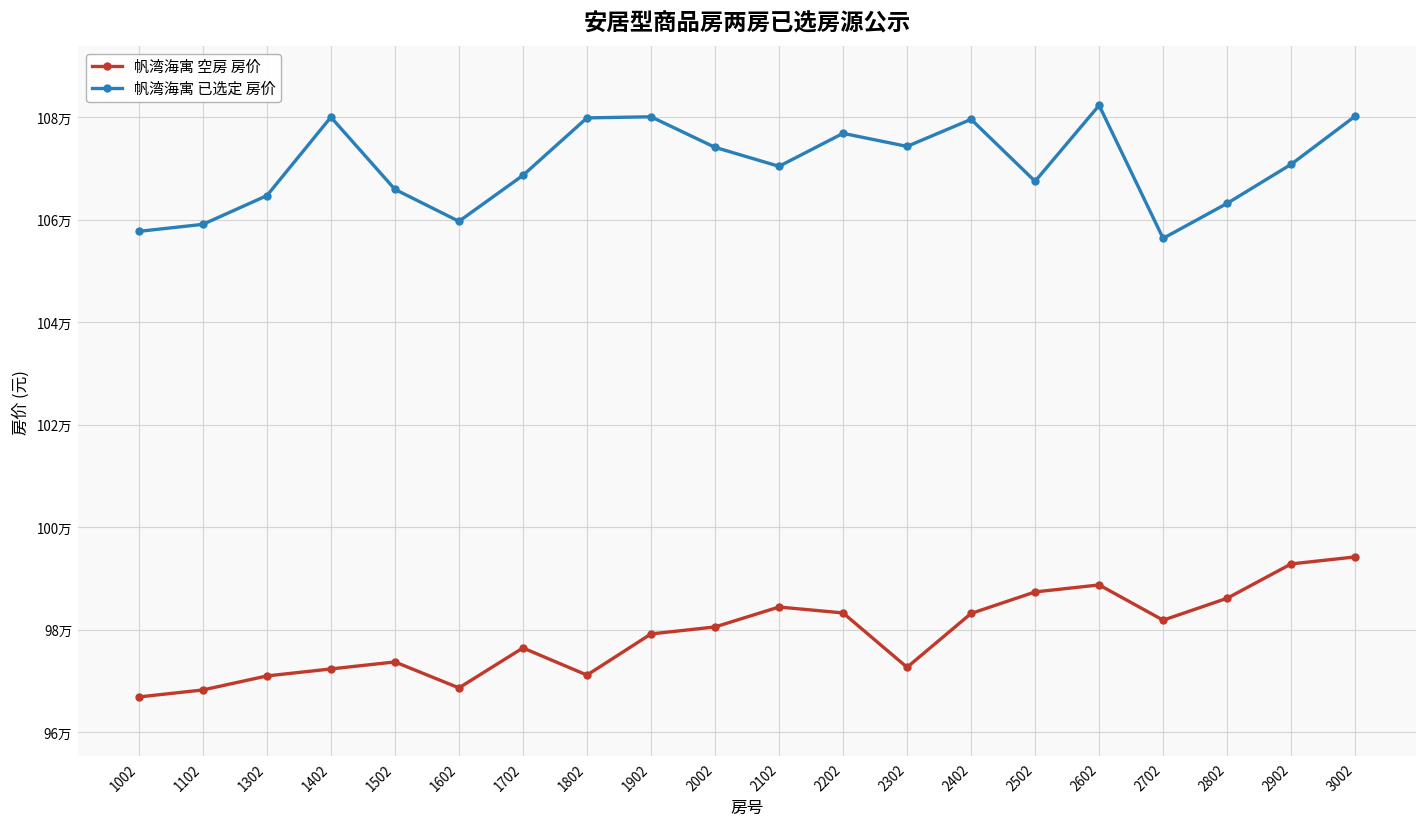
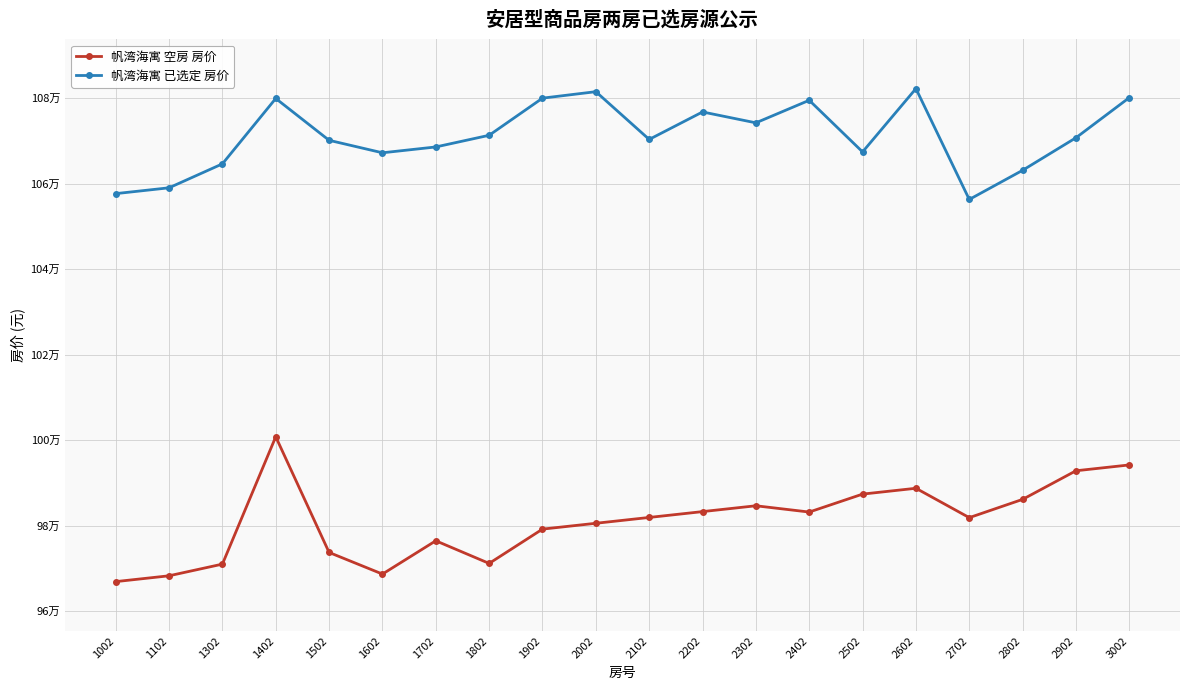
  {
    "帆湾海寓 空房 房价": {
      "1002": "96.7万",
      "1102": "96.8万",
      "1302": "97.1万",
-     "1402": "97.2万",
+     "1402": "100.1万",
      "1502": "97.4万",
      "1602": "96.9万",
      "1702": "97.6万",
      "1802": "97.1万",
      "1902": "97.9万",
      "2002": "98.1万",
-     "2102": "98.4万",
+     "2102": "98.2万",
      "2202": "98.3万",
-     "2302": "97.3万",
+     "2302": "98.5万",
      "2402": "98.3万",
      "2502": "98.7万",
      "2602": "98.9万",
      "2702": "98.2万",
      "2802": "98.6万",
      "2902": "99.3万",
      "3002": "99.4万"
    },
    "帆湾海寓 已选定 房价": {
      "1002": "105.8万",
      "1102": "105.9万",
      "1302": "106.5万",
      "1402": "108.0万",
-     "1502": "106.6万",
-     "1602": "106.0万",
+     "1502": "107.0万",
+     "1602": "106.7万",
      "1702": "106.9万",
-     "1802": "108.0万",
+     "1802": "107.1万",
      "1902": "108.0万",
-     "2002": "107.4万",
+     "2002": "108.2万",
      "2102": "107.0万",
      "2202": "107.7万",
      "2302": "107.4万",
      "2402": "108.0万",
      "2502": "106.7万",
      "2602": "108.2万",
      "2702": "105.6万",
      "2802": "106.3万",
      "2902": "107.1万",
      "3002": "108.0万"
    }
  }
